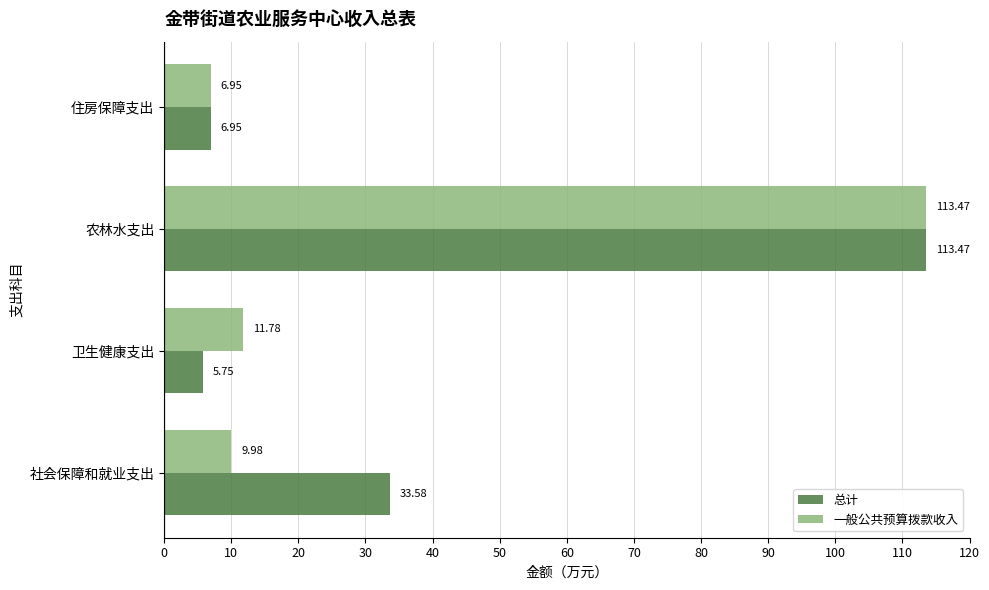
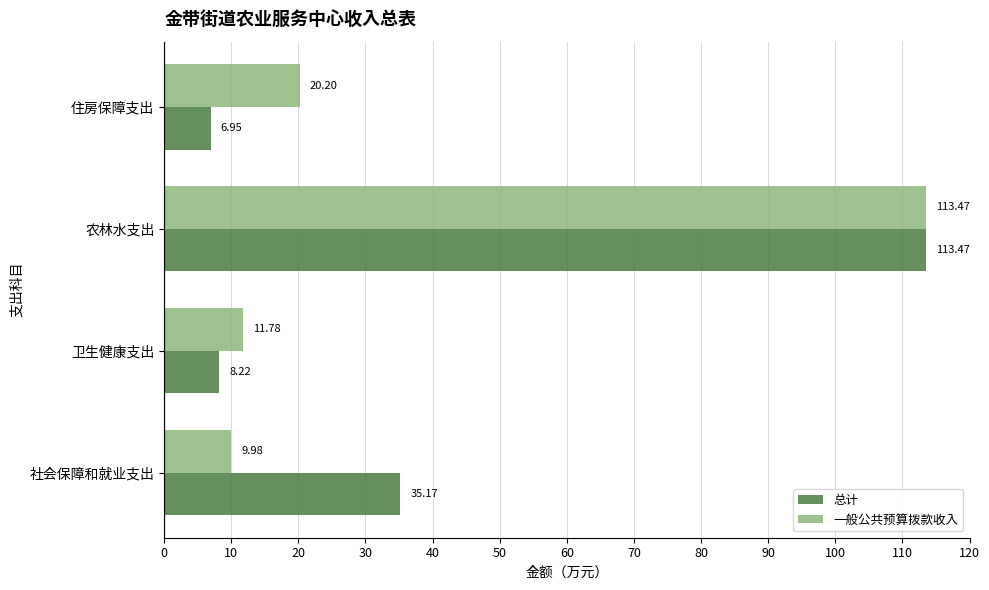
  {
    "总计": {
      "住房保障支出": 6.95,
      "农林水支出": 113.47,
-     "卫生健康支出": 5.75,
-     "社会保障和就业支出": 33.58
+     "卫生健康支出": 8.22,
+     "社会保障和就业支出": 35.17
    },
    "一般公共预算拨款收入": {
-     "住房保障支出": 6.95,
+     "住房保障支出": 20.20,
      "农林水支出": 113.47,
      "卫生健康支出": 11.78,
      "社会保障和就业支出": 9.98
    }
  }
